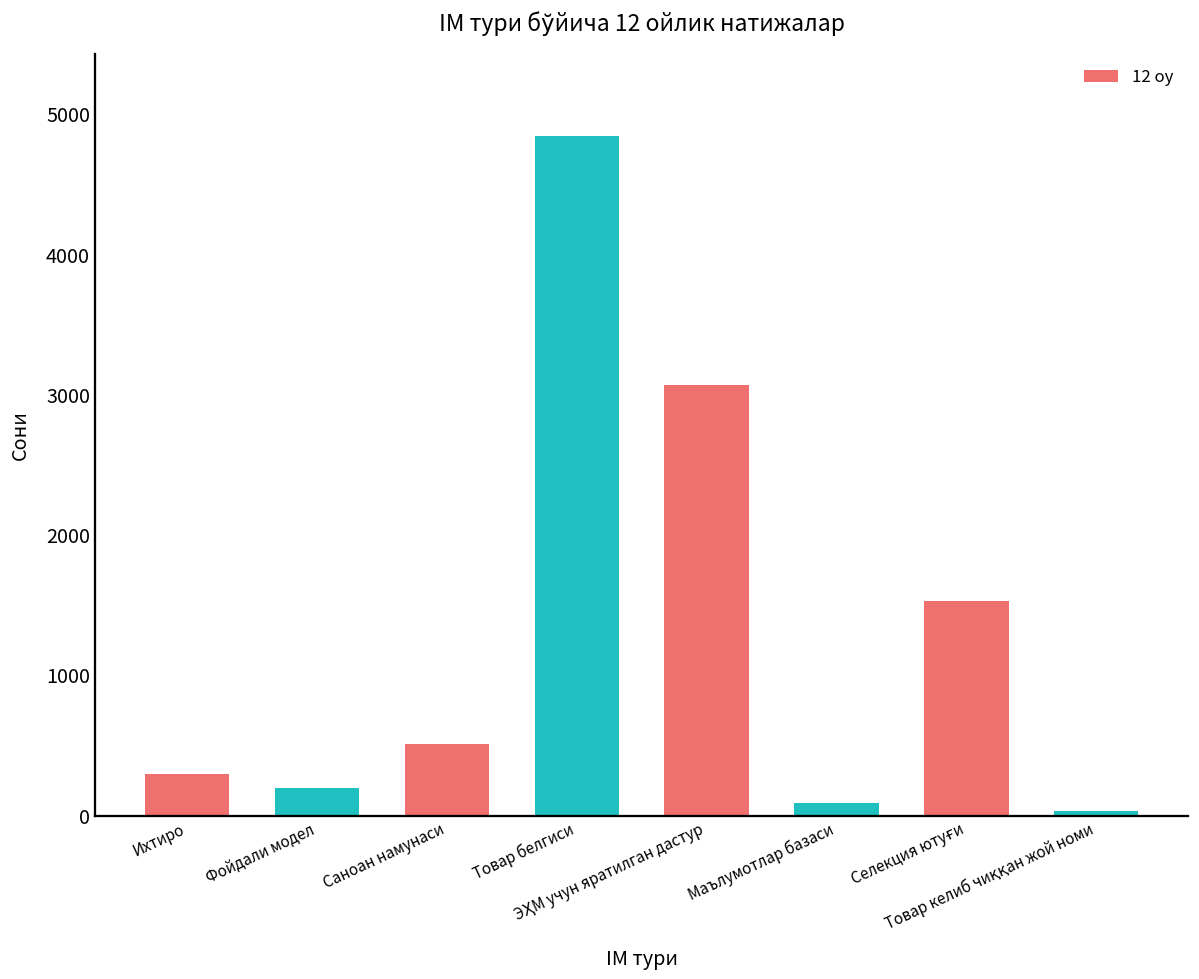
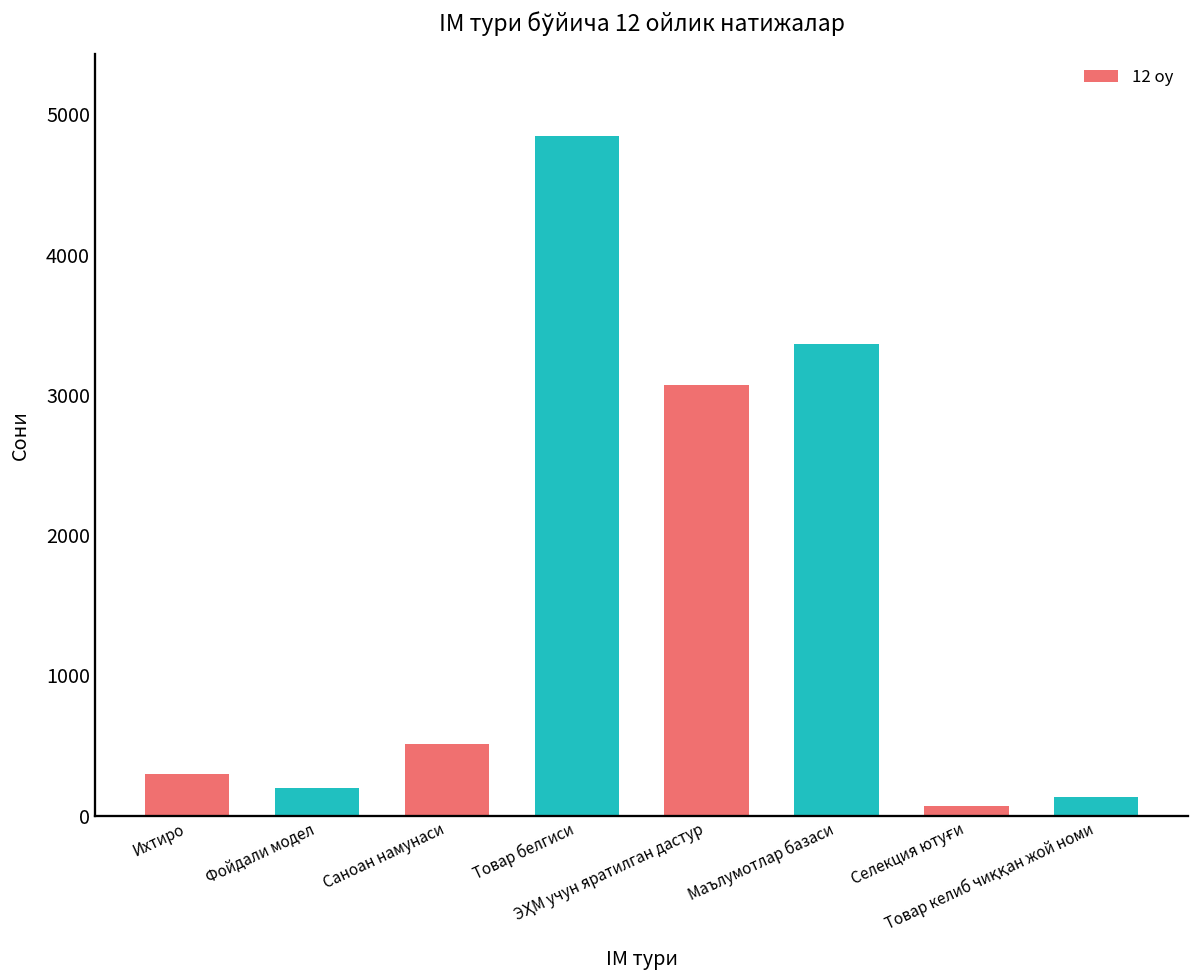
  {
    "Ихтиро": 300,
    "Фойдали модел": 200,
    "Саноан намунаси": 510,
    "Товар белгиси": 4850,
    "ЭҲМ учун яратилган дастур": 3070,
-   "Маълумотлар базаси": 90,
-   "Селекция ютуғи": 1530,
-   "Товар келиб чиққан жой номи": 40
+   "Маълумотлар базаси": 3370,
+   "Селекция ютуғи": 70,
+   "Товар келиб чиққан жой номи": 130
  }
